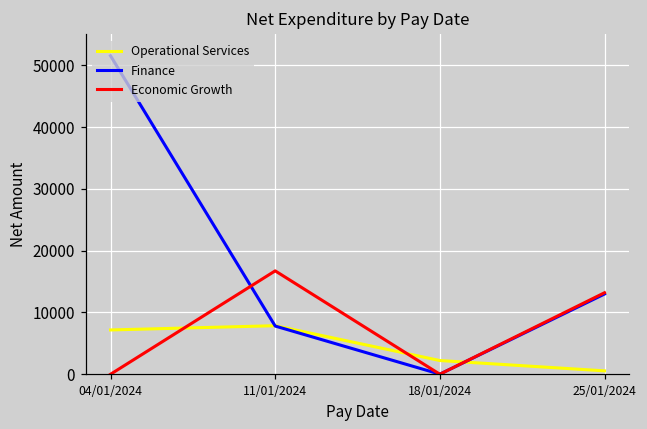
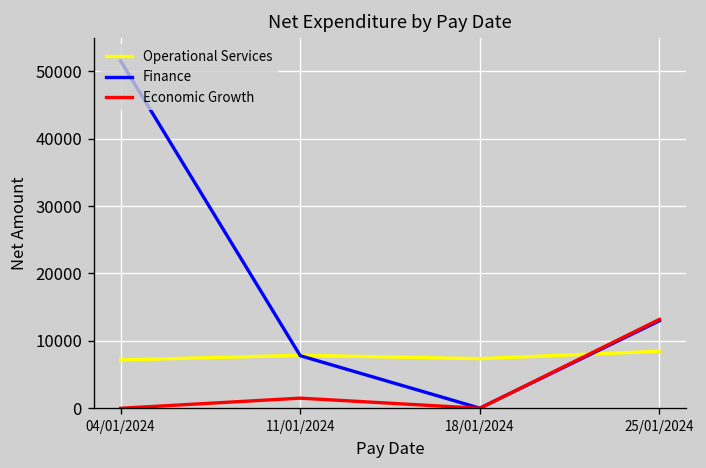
  {
    "Operational Services": {
      "04/01/2024": 7000,
-     "18/01/2024": 2000,
-     "25/01/2024": 1000
+     "18/01/2024": 7000,
+     "25/01/2024": 8000
    },
    "Economic Growth": {
      "04/01/2024": 0,
-     "11/01/2024": 17000
+     "11/01/2024": 2000
    }
  }
